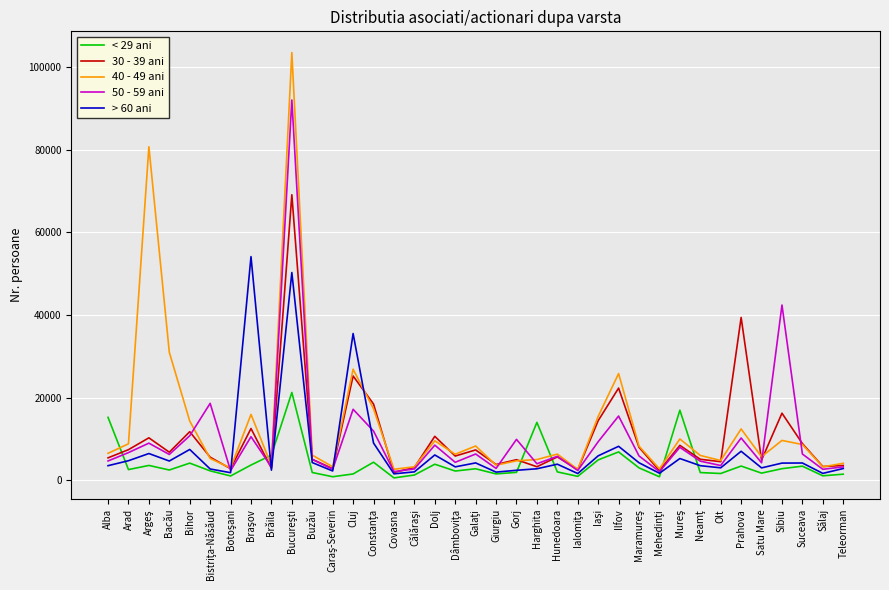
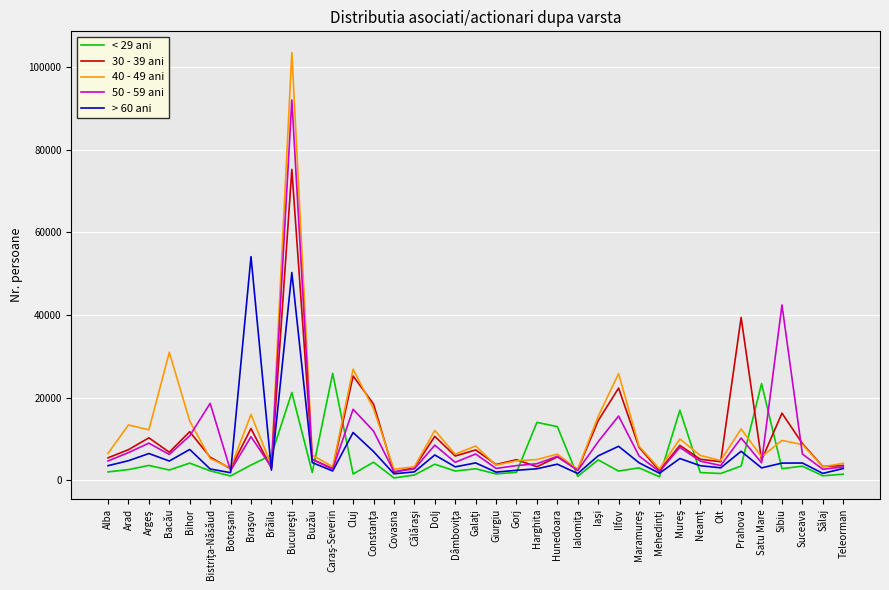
  {
    "< 29 ani": {
-     "Alba": 15000,
+     "Alba": 2000,
      "Arad": 3000,
      "Argeş": 4000,
      "Bacău": 3000,
      "Bihor": 4000,
      "Botoşani": 1000,
      "Braşov": 4000,
      "Brăila": 6000,
      "Bucureşti": 21000,
      "Buzău": 2000,
-     "Caraş-Severin": 1000,
+     "Caraş-Severin": 26000,
      "Cluj": 2000,
      "Constanţa": 4000,
      "Covasna": 1000,
      "Călăraşi": 1000,
      "Dolj": 4000,
      "Dâmboviţa": 2000,
      "Galaţi": 3000,
      "Harghita": 14000,
-     "Hunedoara": 2000,
+     "Hunedoara": 13000,
      "Ialomiţa": 1000,
      "Iaşi": 5000,
-     "Ilfov": 7000,
+     "Ilfov": 2000,
      "Maramureş": 3000,
      "Mehedinţi": 1000,
      "Mureş": 17000,
      "Neamţ": 2000,
      "Olt": 2000,
      "Prahova": 3000,
-     "Satu Mare": 2000,
+     "Satu Mare": 23000,
      "Sibiu": 3000,
      "Suceava": 3000,
      "Teleorman": 2000
    },
    "30 - 39 ani": {
      "Alba": 5000,
      "Arad": 7000,
      "Argeş": 10000,
      "Bihor": 12000,
      "Braşov": 13000,
-     "Bucureşti": 69000,
+     "Bucureşti": 75000,
      "Cluj": 25000,
      "Constanţa": 18000,
      "Dolj": 11000,
      "Galaţi": 7000,
      "Iaşi": 14000,
      "Ilfov": 22000,
      "Prahova": 39000,
      "Satu Mare": 5000,
      "Sibiu": 16000
    },
    "40 - 49 ani": {
      "Alba": 7000,
-     "Arad": 9000,
-     "Argeş": 81000,
+     "Arad": 13000,
+     "Argeş": 12000,
      "Bacău": 31000,
      "Bihor": 14000,
      "Braşov": 16000,
      "Bucureşti": 104000,
      "Buzău": 6000,
      "Cluj": 27000,
      "Constanţa": 17000,
-     "Dolj": 10000,
+     "Dolj": 12000,
      "Galaţi": 8000,
      "Harghita": 5000,
      "Iaşi": 15000,
      "Ilfov": 26000,
      "Mureş": 10000,
      "Neamţ": 6000,
      "Prahova": 12000,
      "Satu Mare": 6000,
      "Sibiu": 10000
    },
    "50 - 59 ani": {
      "Alba": 5000,
      "Arad": 7000,
      "Argeş": 9000,
      "Bihor": 11000,
      "Bistriţa-Năsăud": 19000,
      "Braşov": 11000,
      "Bucureşti": 92000,
      "Cluj": 17000,
      "Constanţa": 12000,
      "Dolj": 9000,
      "Dâmboviţa": 4000,
      "Galaţi": 6000,
      "Giurgiu": 3000,
-     "Gorj": 10000,
+     "Gorj": 4000,
      "Harghita": 4000,
      "Iaşi": 9000,
      "Ilfov": 16000,
      "Maramureş": 6000,
      "Prahova": 10000,
      "Satu Mare": 4000,
      "Sibiu": 42000,
      "Suceava": 6000
    },
    "> 60 ani": {
      "Alba": 4000,
      "Arad": 5000,
      "Argeş": 7000,
      "Bacău": 5000,
      "Bihor": 7000,
      "Braşov": 54000,
      "Bucureşti": 50000,
      "Buzău": 4000,
-     "Cluj": 36000,
-     "Constanţa": 9000,
+     "Cluj": 12000,
+     "Constanţa": 7000,
      "Călăraşi": 2000,
      "Dolj": 6000,
      "Dâmboviţa": 3000,
      "Galaţi": 4000,
      "Hunedoara": 4000,
      "Ialomiţa": 2000,
      "Iaşi": 6000,
      "Ilfov": 8000,
      "Maramureş": 4000,
      "Mureş": 5000,
      "Neamţ": 4000,
      "Prahova": 7000,
      "Satu Mare": 3000,
      "Sibiu": 4000,
      "Suceava": 4000
    }
  }
